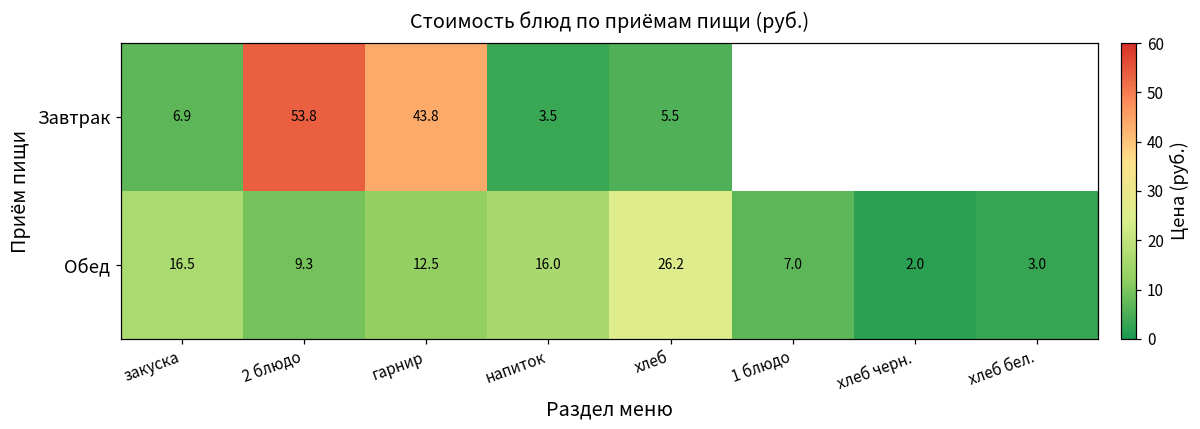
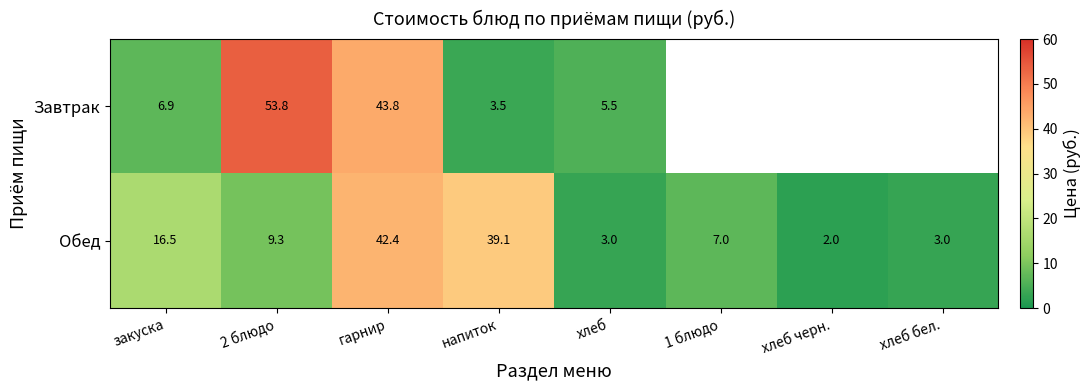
  {
    "Завтрак": {
      "закуска": 6.9,
      "2 блюдо": 53.8,
      "гарнир": 43.8,
      "напиток": 3.5,
      "хлеб": 5.5
    },
    "Обед": {
      "закуска": 16.5,
      "2 блюдо": 9.3,
-     "гарнир": 12.5,
-     "напиток": 16.0,
-     "хлеб": 26.2,
+     "гарнир": 42.4,
+     "напиток": 39.1,
+     "хлеб": 3.0,
      "1 блюдо": 7.0,
      "хлеб черн.": 2.0,
      "хлеб бел.": 3.0
    }
  }
